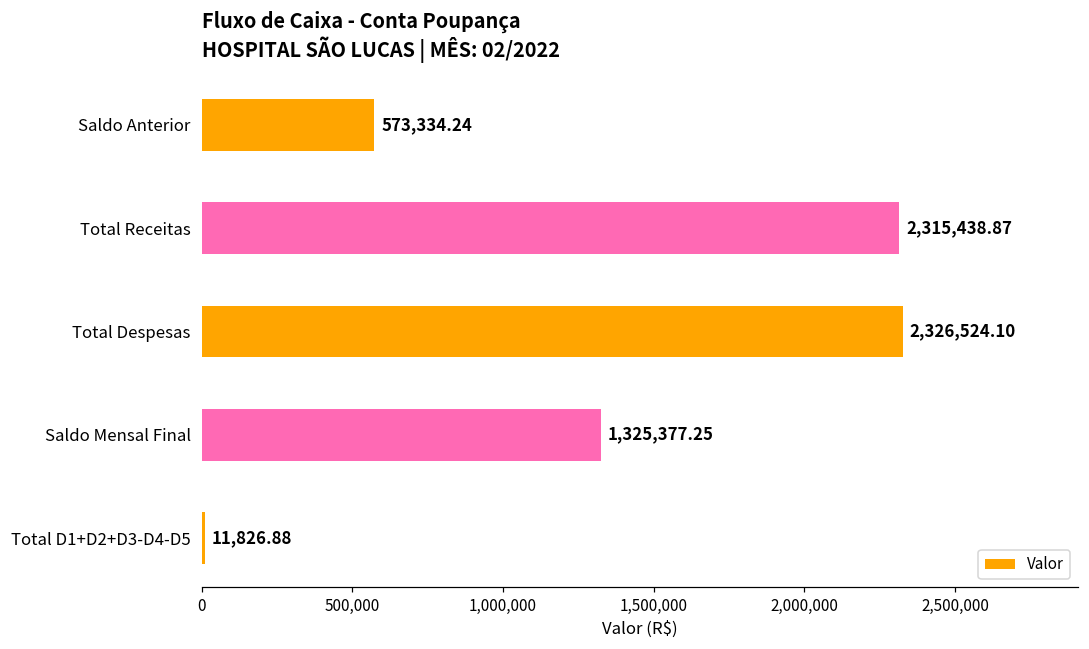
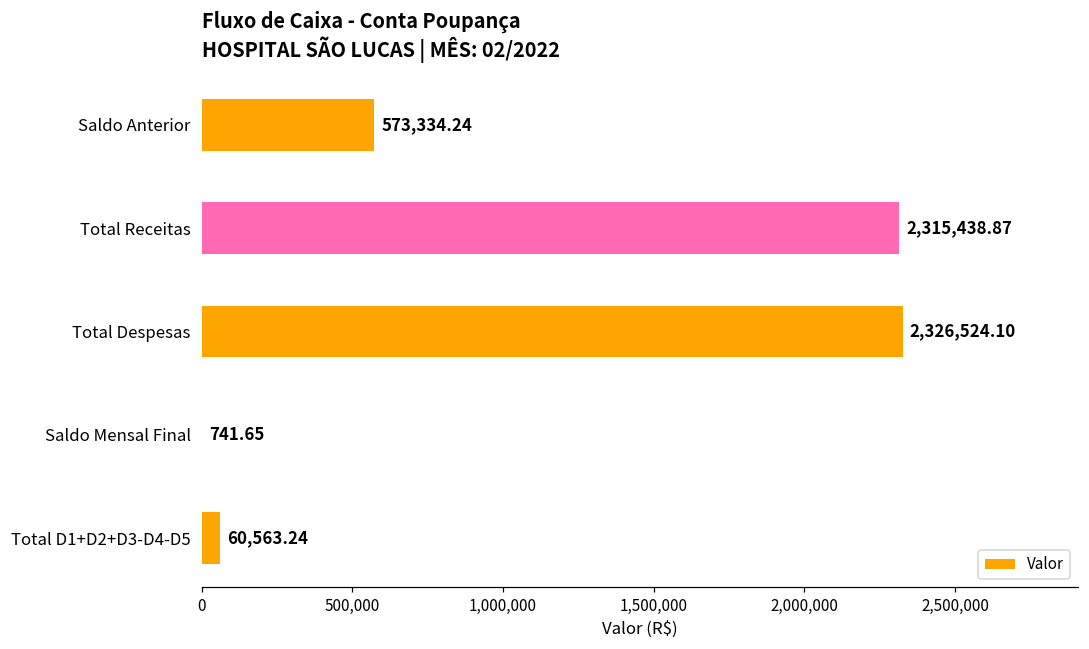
  {
    "Saldo Anterior": "573,334.24",
    "Total Receitas": "2,315,438.87",
    "Total Despesas": "2,326,524.10",
-   "Saldo Mensal Final": "1,325,377.25",
-   "Total D1+D2+D3-D4-D5": "11,826.88"
+   "Saldo Mensal Final": "741.65",
+   "Total D1+D2+D3-D4-D5": "60,563.24"
  }
